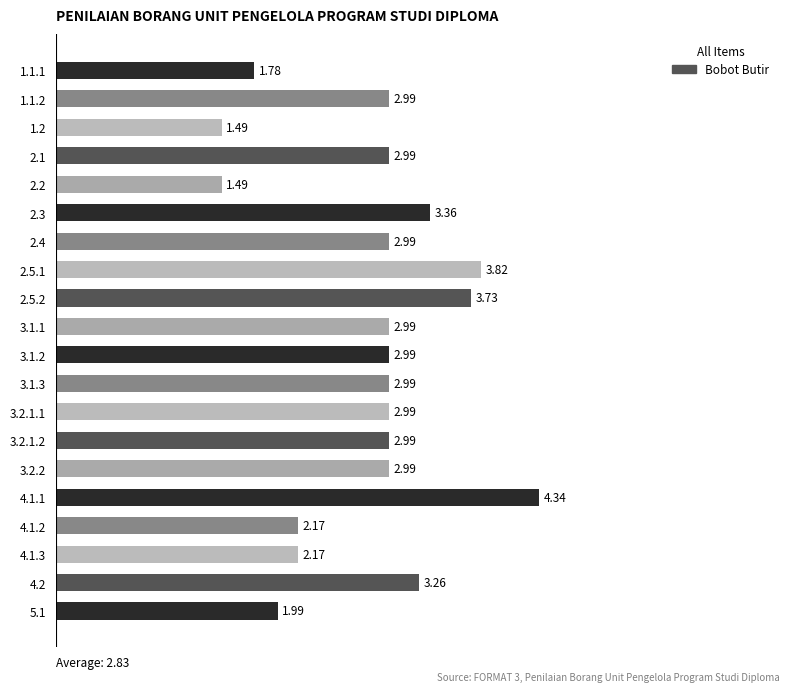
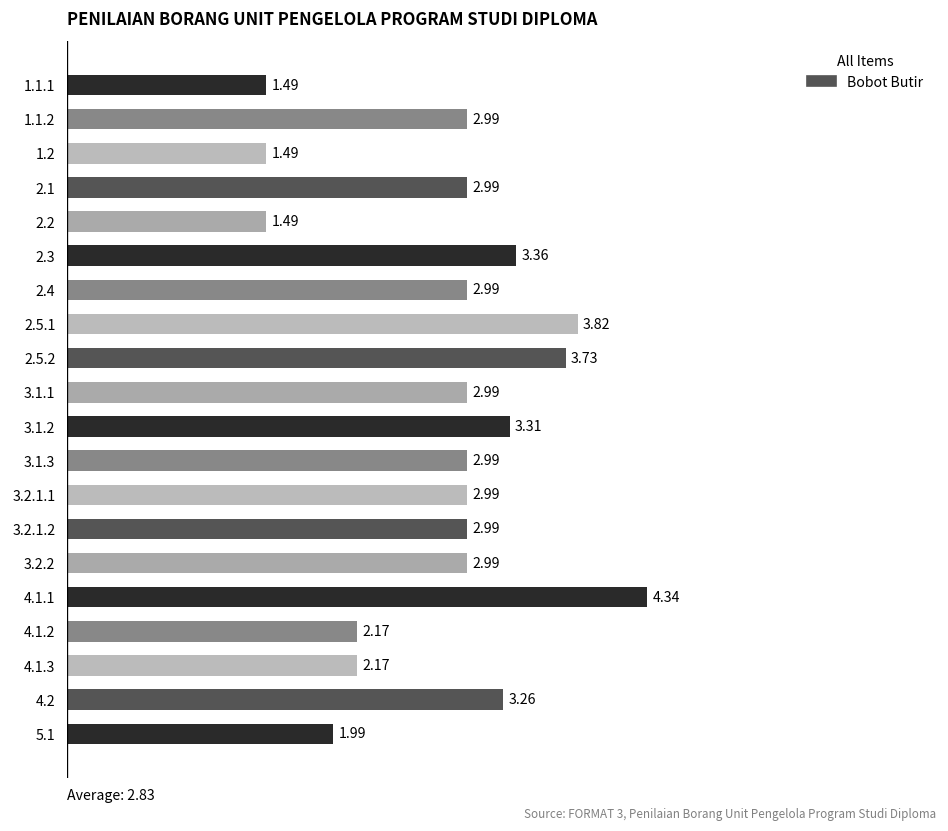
  {
-   "1.1.1": 1.78,
+   "1.1.1": 1.49,
    "1.1.2": 2.99,
    "1.2": 1.49,
    "2.1": 2.99,
    "2.2": 1.49,
    "2.3": 3.36,
    "2.4": 2.99,
    "2.5.1": 3.82,
    "2.5.2": 3.73,
    "3.1.1": 2.99,
-   "3.1.2": 2.99,
+   "3.1.2": 3.31,
    "3.1.3": 2.99,
    "3.2.1.1": 2.99,
    "3.2.1.2": 2.99,
    "3.2.2": 2.99,
    "4.1.1": 4.34,
    "4.1.2": 2.17,
    "4.1.3": 2.17,
    "4.2": 3.26,
    "5.1": 1.99
  }
